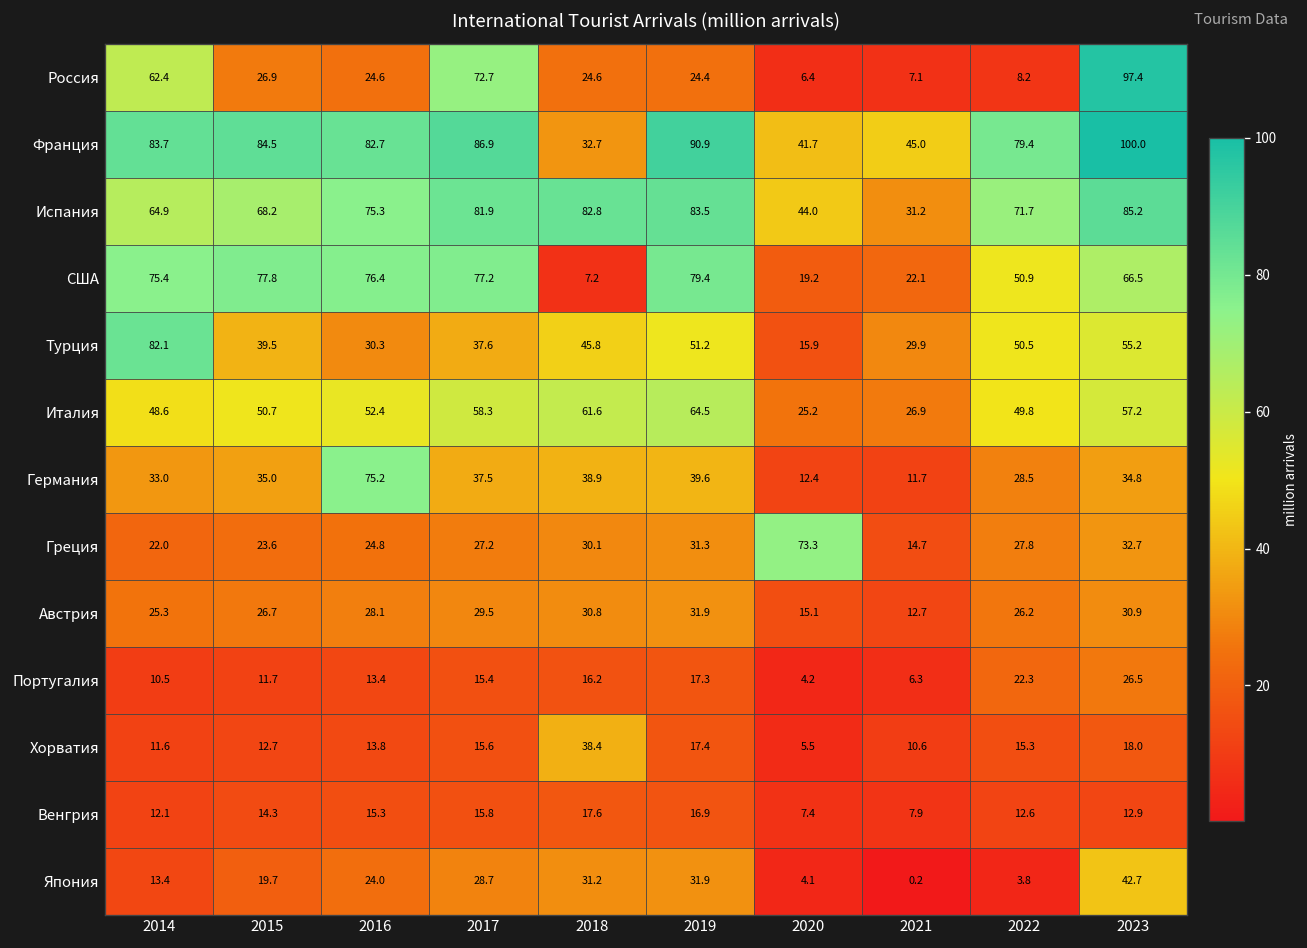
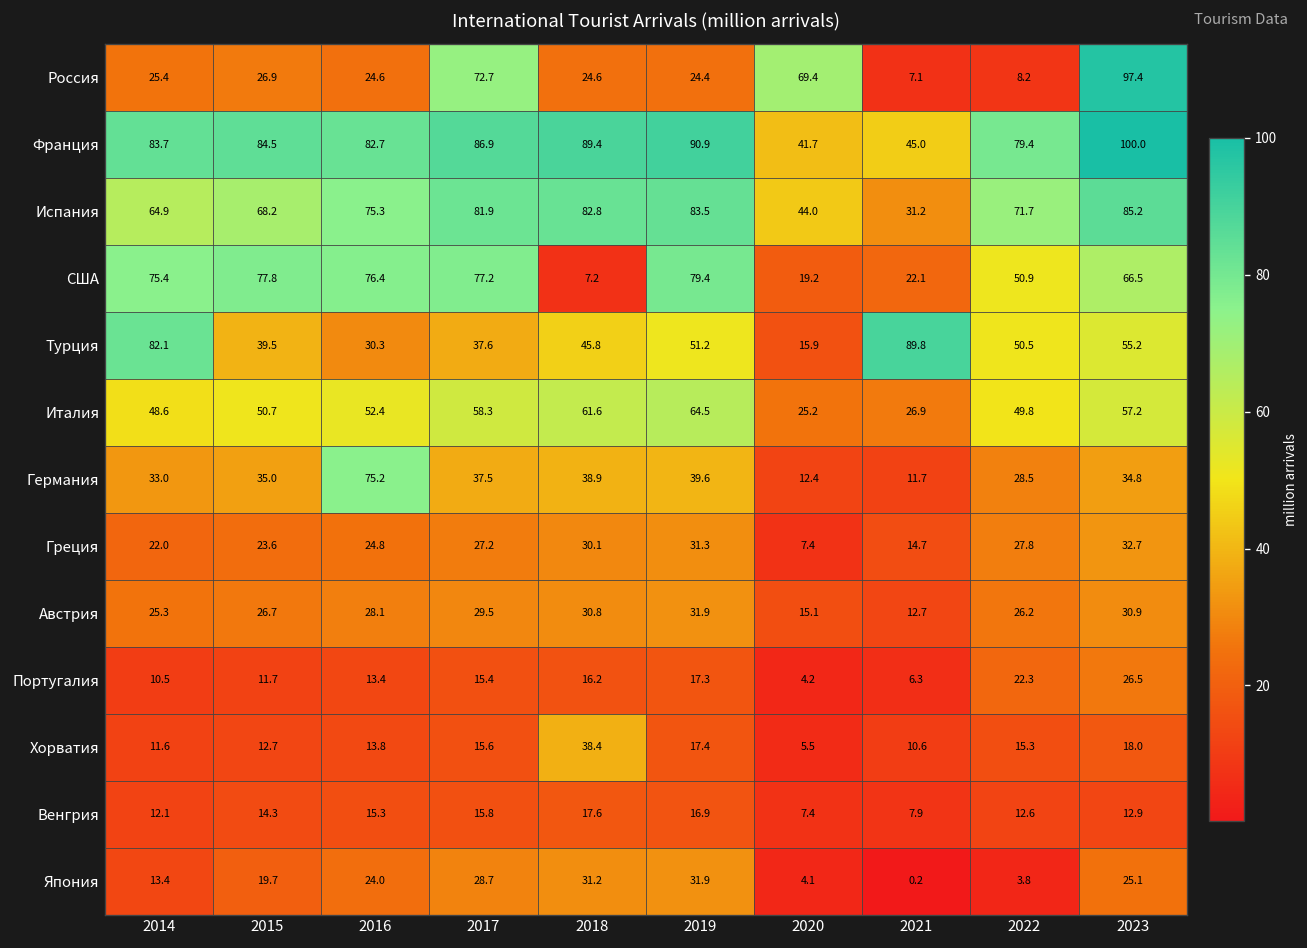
  {
    "Россия": {
-     "2014": 62.4,
+     "2014": 25.4,
      "2015": 26.9,
      "2016": 24.6,
      "2017": 72.7,
      "2018": 24.6,
      "2019": 24.4,
-     "2020": 6.4,
+     "2020": 69.4,
      "2021": 7.1,
      "2022": 8.2,
      "2023": 97.4
    },
    "Франция": {
      "2014": 83.7,
      "2015": 84.5,
      "2016": 82.7,
      "2017": 86.9,
-     "2018": 32.7,
+     "2018": 89.4,
      "2019": 90.9,
      "2020": 41.7,
      "2021": 45.0,
      "2022": 79.4,
      "2023": 100.0
    },
    "Испания": {
      "2014": 64.9,
      "2015": 68.2,
      "2016": 75.3,
      "2017": 81.9,
      "2018": 82.8,
      "2019": 83.5,
      "2020": 44.0,
      "2021": 31.2,
      "2022": 71.7,
      "2023": 85.2
    },
    "США": {
      "2014": 75.4,
      "2015": 77.8,
      "2016": 76.4,
      "2017": 77.2,
      "2018": 7.2,
      "2019": 79.4,
      "2020": 19.2,
      "2021": 22.1,
      "2022": 50.9,
      "2023": 66.5
    },
    "Турция": {
      "2014": 82.1,
      "2015": 39.5,
      "2016": 30.3,
      "2017": 37.6,
      "2018": 45.8,
      "2019": 51.2,
      "2020": 15.9,
-     "2021": 29.9,
+     "2021": 89.8,
      "2022": 50.5,
      "2023": 55.2
    },
    "Италия": {
      "2014": 48.6,
      "2015": 50.7,
      "2016": 52.4,
      "2017": 58.3,
      "2018": 61.6,
      "2019": 64.5,
      "2020": 25.2,
      "2021": 26.9,
      "2022": 49.8,
      "2023": 57.2
    },
    "Германия": {
      "2014": 33.0,
      "2015": 35.0,
      "2016": 75.2,
      "2017": 37.5,
      "2018": 38.9,
      "2019": 39.6,
      "2020": 12.4,
      "2021": 11.7,
      "2022": 28.5,
      "2023": 34.8
    },
    "Греция": {
      "2014": 22.0,
      "2015": 23.6,
      "2016": 24.8,
      "2017": 27.2,
      "2018": 30.1,
      "2019": 31.3,
-     "2020": 73.3,
+     "2020": 7.4,
      "2021": 14.7,
      "2022": 27.8,
      "2023": 32.7
    },
    "Австрия": {
      "2014": 25.3,
      "2015": 26.7,
      "2016": 28.1,
      "2017": 29.5,
      "2018": 30.8,
      "2019": 31.9,
      "2020": 15.1,
      "2021": 12.7,
      "2022": 26.2,
      "2023": 30.9
    },
    "Португалия": {
      "2014": 10.5,
      "2015": 11.7,
      "2016": 13.4,
      "2017": 15.4,
      "2018": 16.2,
      "2019": 17.3,
      "2020": 4.2,
      "2021": 6.3,
      "2022": 22.3,
      "2023": 26.5
    },
    "Хорватия": {
      "2014": 11.6,
      "2015": 12.7,
      "2016": 13.8,
      "2017": 15.6,
      "2018": 38.4,
      "2019": 17.4,
      "2020": 5.5,
      "2021": 10.6,
      "2022": 15.3,
      "2023": 18.0
    },
    "Венгрия": {
      "2014": 12.1,
      "2015": 14.3,
      "2016": 15.3,
      "2017": 15.8,
      "2018": 17.6,
      "2019": 16.9,
      "2020": 7.4,
      "2021": 7.9,
      "2022": 12.6,
      "2023": 12.9
    },
    "Япония": {
      "2014": 13.4,
      "2015": 19.7,
      "2016": 24.0,
      "2017": 28.7,
      "2018": 31.2,
      "2019": 31.9,
      "2020": 4.1,
      "2021": 0.2,
      "2022": 3.8,
-     "2023": 42.7
+     "2023": 25.1
    }
  }
